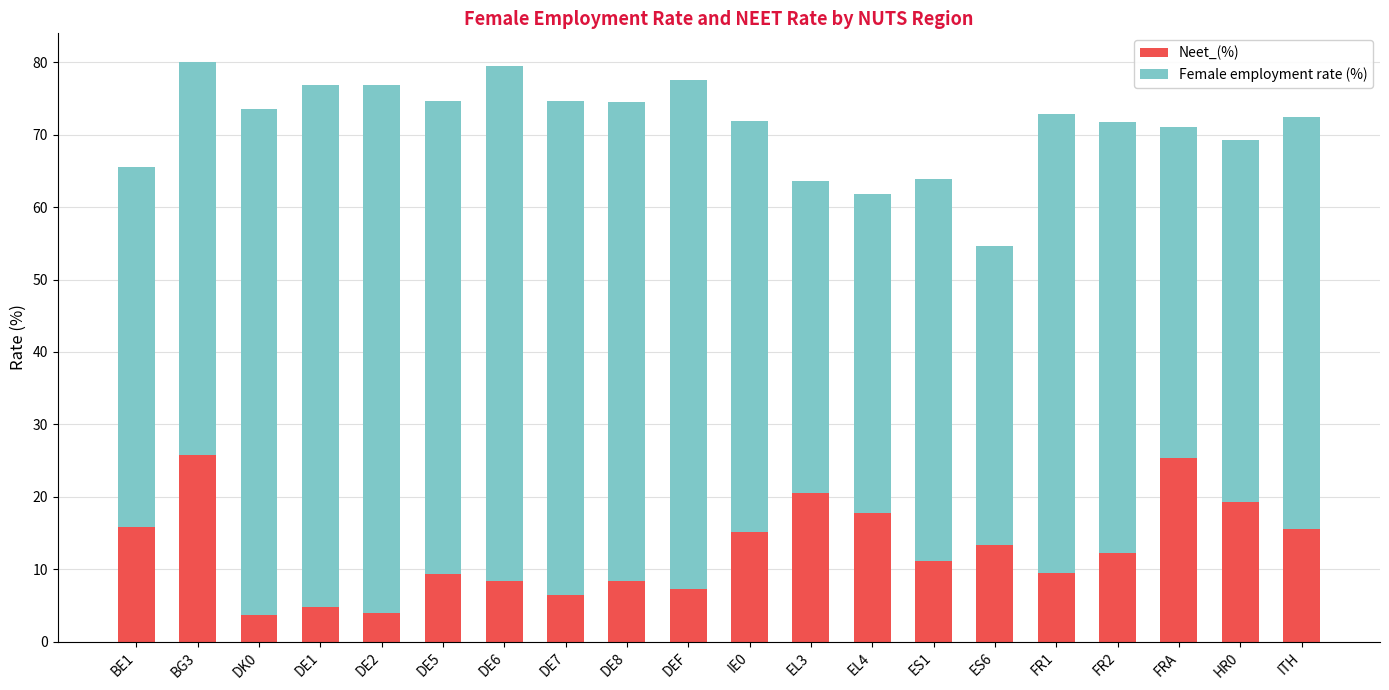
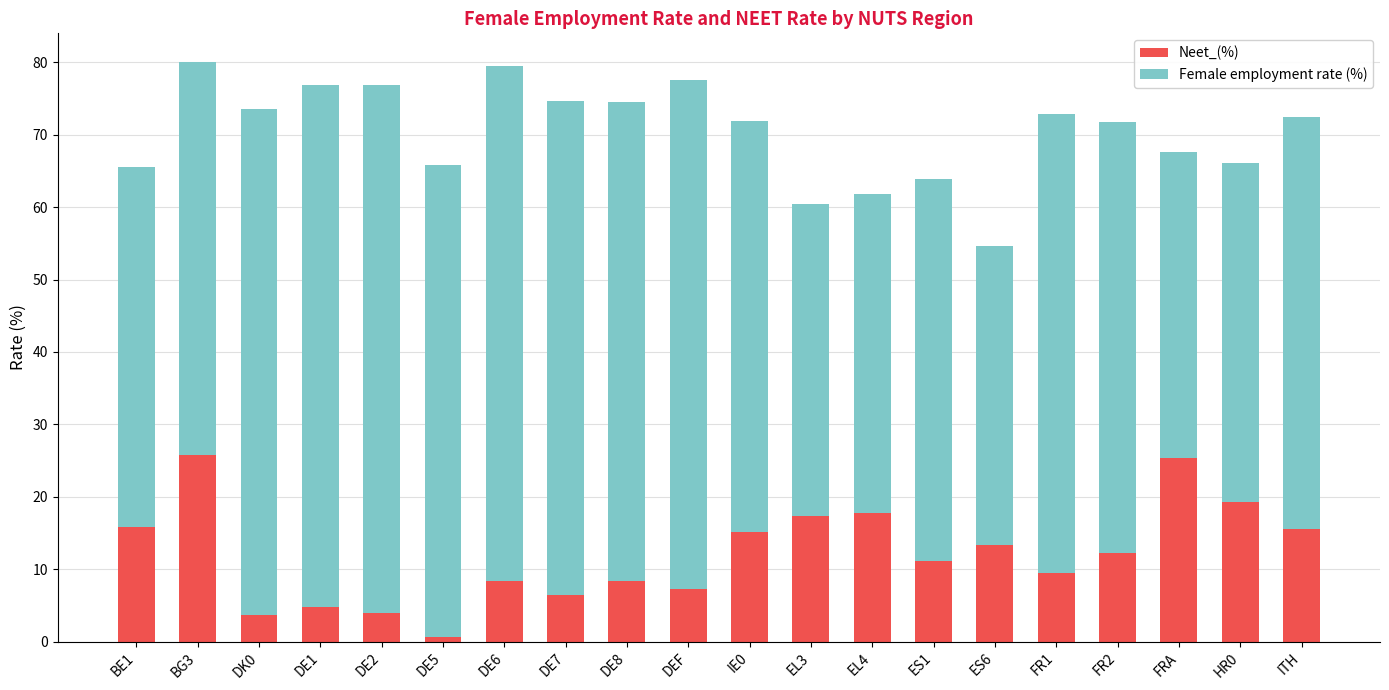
  {
    "Neet_(%)": {
      "BE1": 16,
      "BG3": 26,
      "DK0": 4,
      "DE1": 5,
      "DE2": 4,
-     "DE5": 9,
+     "DE5": 1,
      "DE6": 8,
      "DE7": 6,
      "DE8": 8,
      "DEF": 7,
      "IE0": 15,
-     "EL3": 21,
+     "EL3": 17,
      "EL4": 18,
      "ES1": 11,
      "ES6": 13,
      "FR1": 10,
      "FR2": 12,
      "FRA": 25,
      "HR0": 19,
      "ITH": 16
    },
    "Female employment rate (%)": {
      "BE1": 50,
      "BG3": 54,
      "DK0": 70,
      "DE1": 72,
      "DE2": 73,
      "DE5": 65,
      "DE6": 71,
      "DE7": 68,
      "DE8": 66,
      "DEF": 70,
      "IE0": 57,
      "EL3": 43,
      "EL4": 44,
      "ES1": 53,
      "ES6": 41,
      "FR1": 63,
      "FR2": 59,
-     "FRA": 46,
-     "HR0": 50,
+     "FRA": 42,
+     "HR0": 47,
      "ITH": 57
    }
  }
